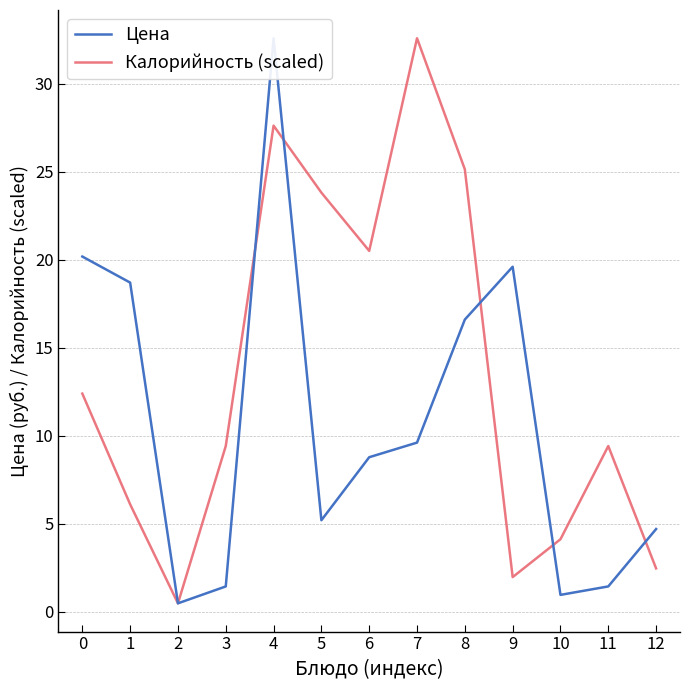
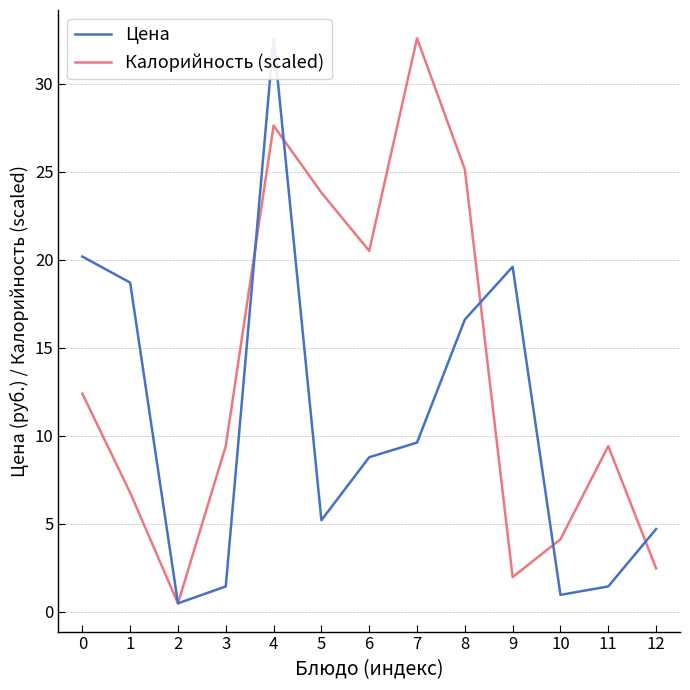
  {
    "Цена": {
      "0": 20.2,
      "1": 18.7,
      "3": 1.4,
      "5": 5.2,
      "6": 8.8,
      "7": 9.6,
      "8": 16.6,
      "9": 19.6,
      "10": 1.0,
      "11": 1.4,
      "12": 4.7
    },
    "Калорийность (scaled)": {
      "0": 12.4,
-     "1": 6.1,
+     "1": 6.8,
      "3": 9.4,
      "4": 27.6,
      "5": 23.8,
      "6": 20.5,
      "7": 32.6,
      "8": 25.1,
      "9": 2.0,
      "10": 4.1,
      "11": 9.4,
      "12": 2.5
    }
  }
